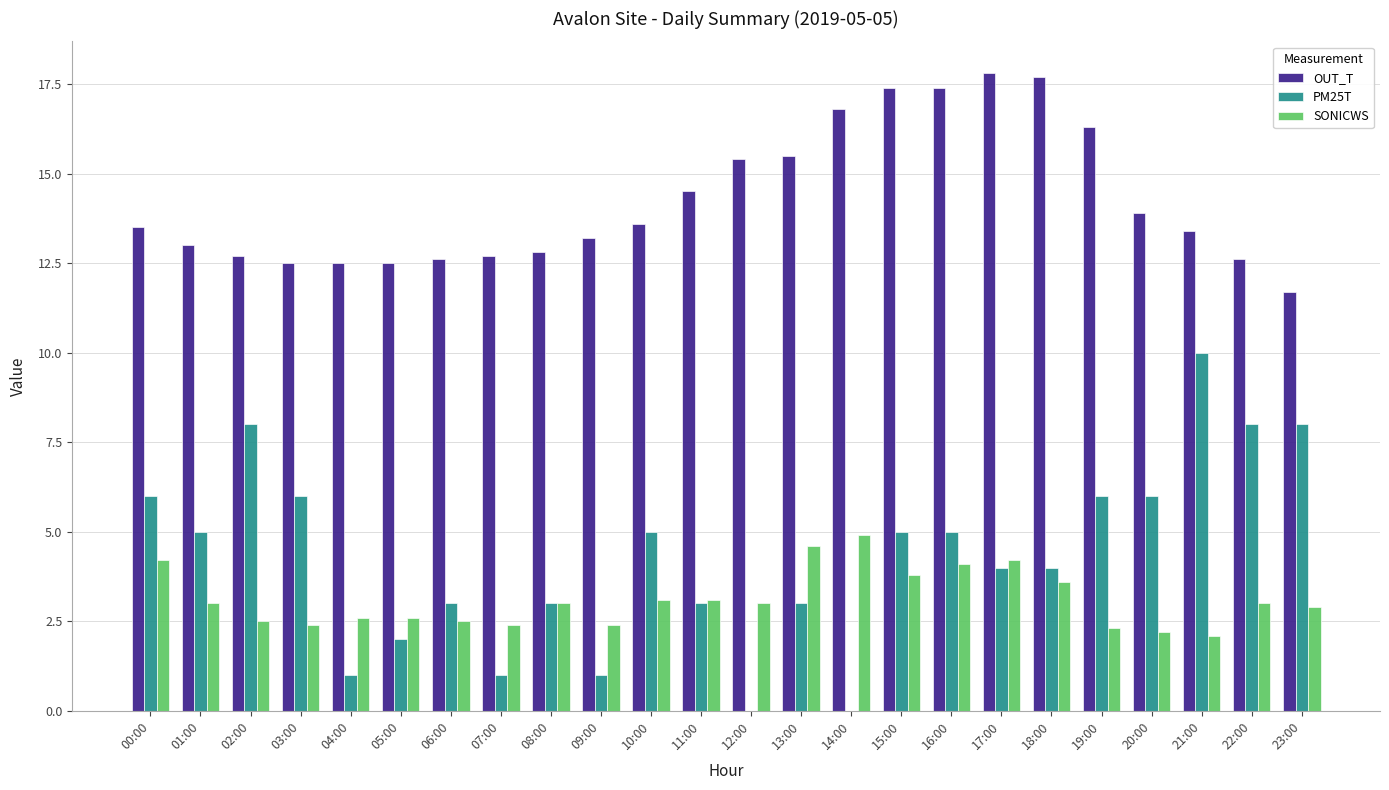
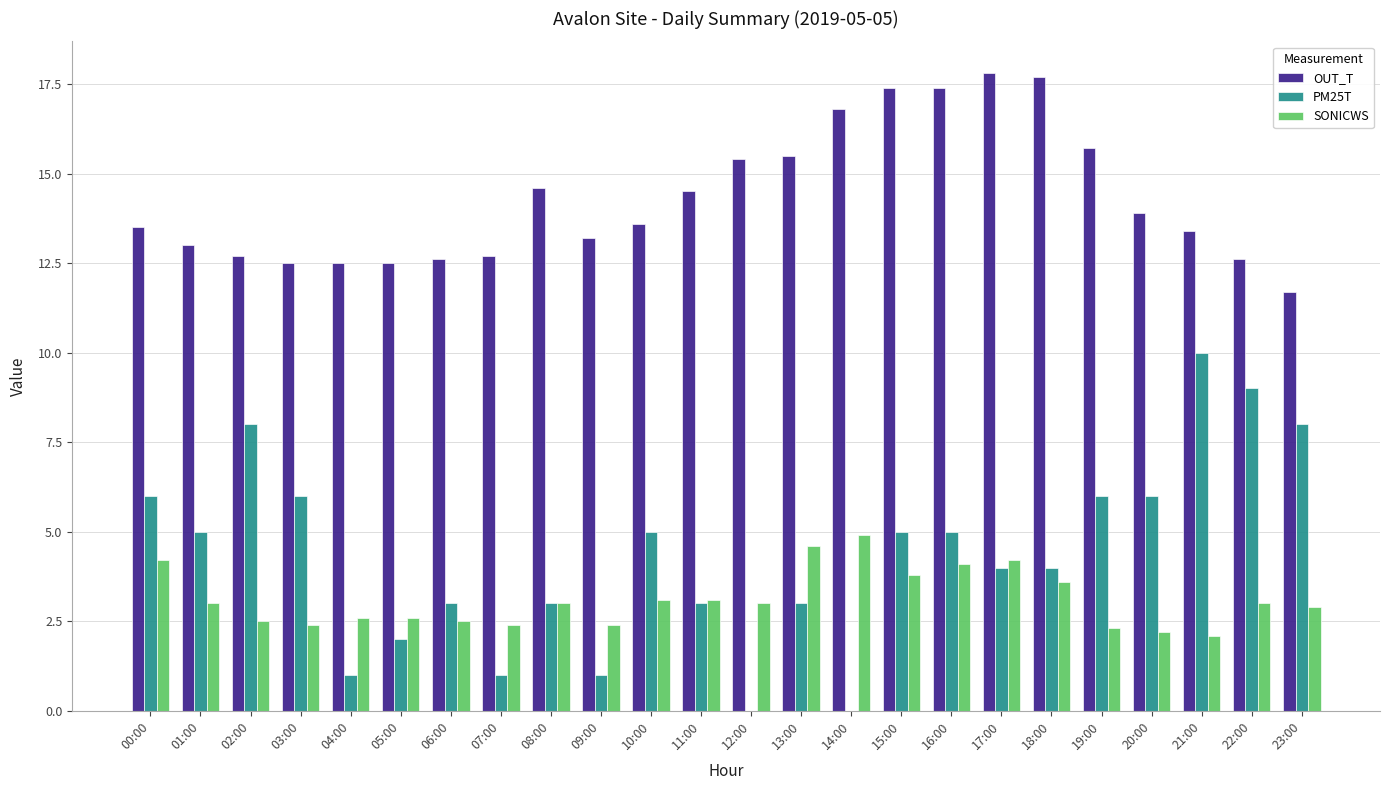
  {
    "OUT_T": {
      "00:00": 13.5,
      "01:00": 13.0,
      "02:00": 12.7,
      "03:00": 12.5,
      "04:00": 12.5,
      "05:00": 12.5,
      "06:00": 12.6,
      "07:00": 12.7,
-     "08:00": 12.8,
+     "08:00": 14.6,
      "09:00": 13.2,
      "10:00": 13.6,
      "11:00": 14.5,
      "12:00": 15.4,
      "13:00": 15.5,
      "14:00": 16.8,
      "15:00": 17.4,
      "16:00": 17.4,
      "17:00": 17.8,
      "18:00": 17.7,
-     "19:00": 16.3,
+     "19:00": 15.7,
      "20:00": 13.9,
      "21:00": 13.4,
      "22:00": 12.6,
      "23:00": 11.7
    },
    "PM25T": {
      "00:00": 6,
      "01:00": 5,
      "02:00": 8,
      "03:00": 6,
      "04:00": 1,
      "05:00": 2,
      "06:00": 3,
      "07:00": 1,
      "08:00": 3,
      "09:00": 1,
      "10:00": 5,
      "11:00": 3,
      "12:00": 0,
      "13:00": 3,
      "14:00": 0,
      "15:00": 5,
      "16:00": 5,
      "17:00": 4,
      "18:00": 4,
      "19:00": 6,
      "20:00": 6,
      "21:00": 10,
-     "22:00": 8,
+     "22:00": 9,
      "23:00": 8
    },
    "SONICWS": {
      "00:00": 4.2,
      "01:00": 3.0,
      "02:00": 2.5,
      "03:00": 2.4,
      "04:00": 2.6,
      "05:00": 2.6,
      "06:00": 2.5,
      "07:00": 2.4,
      "08:00": 3.0,
      "09:00": 2.4,
      "10:00": 3.1,
      "11:00": 3.1,
      "12:00": 3.0,
      "13:00": 4.6,
      "14:00": 4.9,
      "15:00": 3.8,
      "16:00": 4.1,
      "17:00": 4.2,
      "18:00": 3.6,
      "19:00": 2.3,
      "20:00": 2.2,
      "21:00": 2.1,
      "22:00": 3.0,
      "23:00": 2.9
    }
  }
